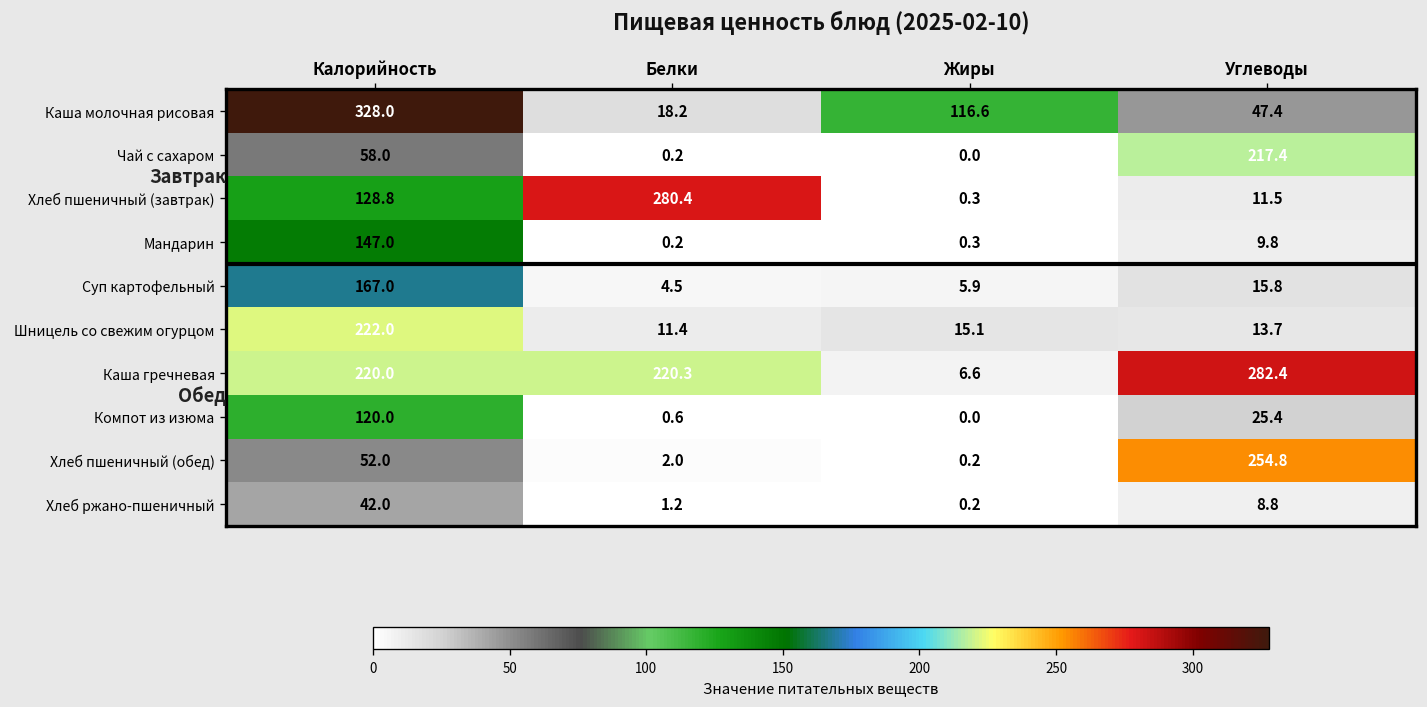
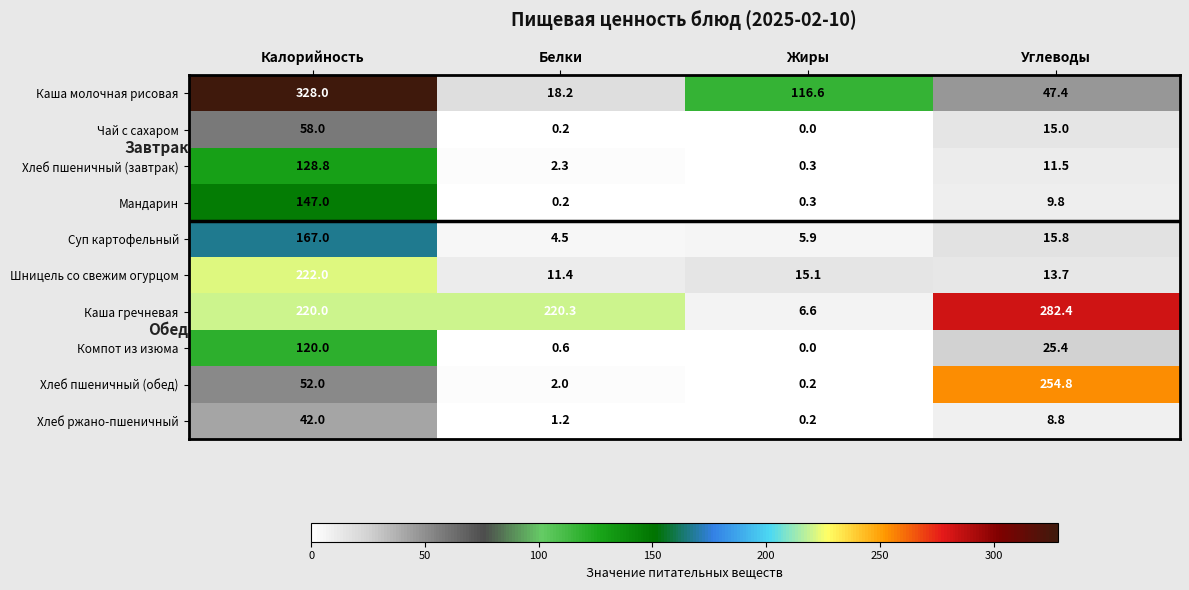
  {
    "Каша молочная рисовая": {
      "Калорийность": 328.0,
      "Белки": 18.2,
      "Жиры": 116.6,
      "Углеводы": 47.4
    },
    "Чай с сахаром": {
      "Калорийность": 58.0,
      "Белки": 0.2,
      "Жиры": 0.0,
-     "Углеводы": 217.4
+     "Углеводы": 15.0
    },
    "Хлеб пшеничный (завтрак)": {
      "Калорийность": 128.8,
-     "Белки": 280.4,
+     "Белки": 2.3,
      "Жиры": 0.3,
      "Углеводы": 11.5
    },
    "Мандарин": {
      "Калорийность": 147.0,
      "Белки": 0.2,
      "Жиры": 0.3,
      "Углеводы": 9.8
    },
    "Суп картофельный": {
      "Калорийность": 167.0,
      "Белки": 4.5,
      "Жиры": 5.9,
      "Углеводы": 15.8
    },
    "Шницель со свежим огурцом": {
      "Калорийность": 222.0,
      "Белки": 11.4,
      "Жиры": 15.1,
      "Углеводы": 13.7
    },
    "Каша гречневая": {
      "Калорийность": 220.0,
      "Белки": 220.3,
      "Жиры": 6.6,
      "Углеводы": 282.4
    },
    "Компот из изюма": {
      "Калорийность": 120.0,
      "Белки": 0.6,
      "Жиры": 0.0,
      "Углеводы": 25.4
    },
    "Хлеб пшеничный (обед)": {
      "Калорийность": 52.0,
      "Белки": 2.0,
      "Жиры": 0.2,
      "Углеводы": 254.8
    },
    "Хлеб ржано-пшеничный": {
      "Калорийность": 42.0,
      "Белки": 1.2,
      "Жиры": 0.2,
      "Углеводы": 8.8
    }
  }
